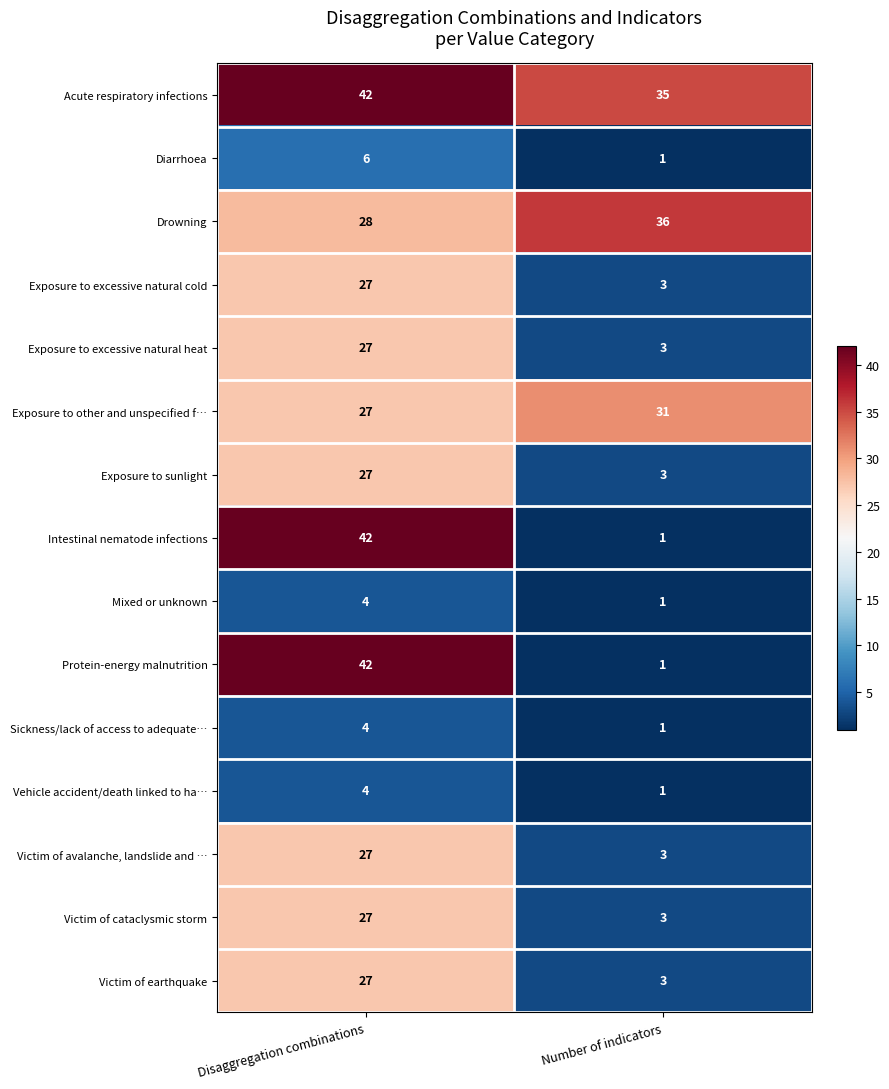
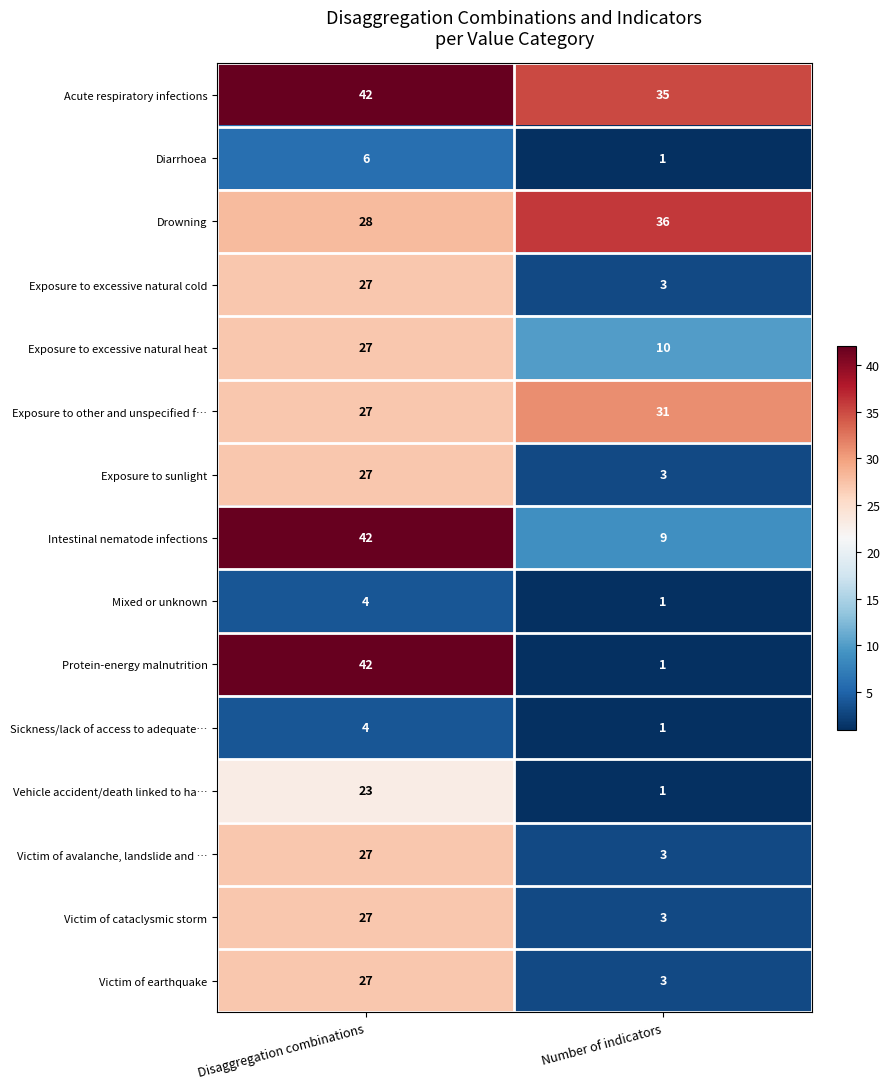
  {
    "Acute respiratory infections": {
      "Disaggregation combinations": 42,
      "Number of indicators": 35
    },
    "Diarrhoea": {
      "Disaggregation combinations": 6,
      "Number of indicators": 1
    },
    "Drowning": {
      "Disaggregation combinations": 28,
      "Number of indicators": 36
    },
    "Exposure to excessive natural cold": {
      "Disaggregation combinations": 27,
      "Number of indicators": 3
    },
    "Exposure to excessive natural heat": {
      "Disaggregation combinations": 27,
-     "Number of indicators": 3
+     "Number of indicators": 10
    },
    "Exposure to other and unspecified f…": {
      "Disaggregation combinations": 27,
      "Number of indicators": 31
    },
    "Exposure to sunlight": {
      "Disaggregation combinations": 27,
      "Number of indicators": 3
    },
    "Intestinal nematode infections": {
      "Disaggregation combinations": 42,
-     "Number of indicators": 1
+     "Number of indicators": 9
    },
    "Mixed or unknown": {
      "Disaggregation combinations": 4,
      "Number of indicators": 1
    },
    "Protein-energy malnutrition": {
      "Disaggregation combinations": 42,
      "Number of indicators": 1
    },
    "Sickness/lack of access to adequate…": {
      "Disaggregation combinations": 4,
      "Number of indicators": 1
    },
    "Vehicle accident/death linked to ha…": {
-     "Disaggregation combinations": 4,
+     "Disaggregation combinations": 23,
      "Number of indicators": 1
    },
    "Victim of avalanche, landslide and …": {
      "Disaggregation combinations": 27,
      "Number of indicators": 3
    },
    "Victim of cataclysmic storm": {
      "Disaggregation combinations": 27,
      "Number of indicators": 3
    },
    "Victim of earthquake": {
      "Disaggregation combinations": 27,
      "Number of indicators": 3
    }
  }
